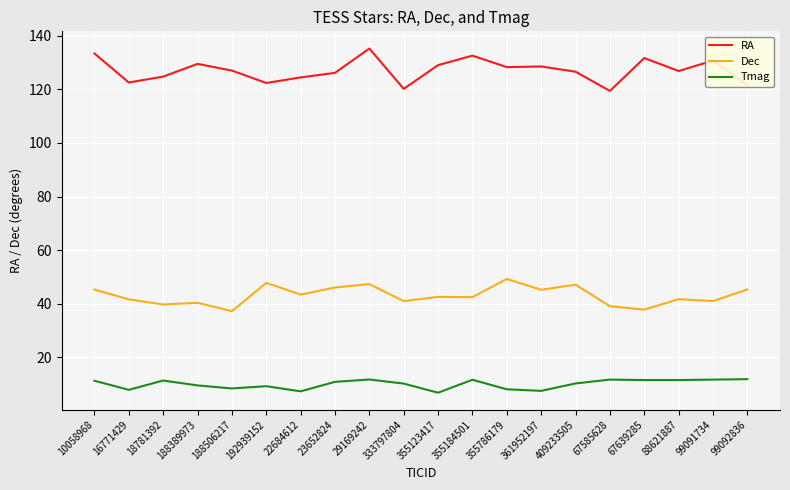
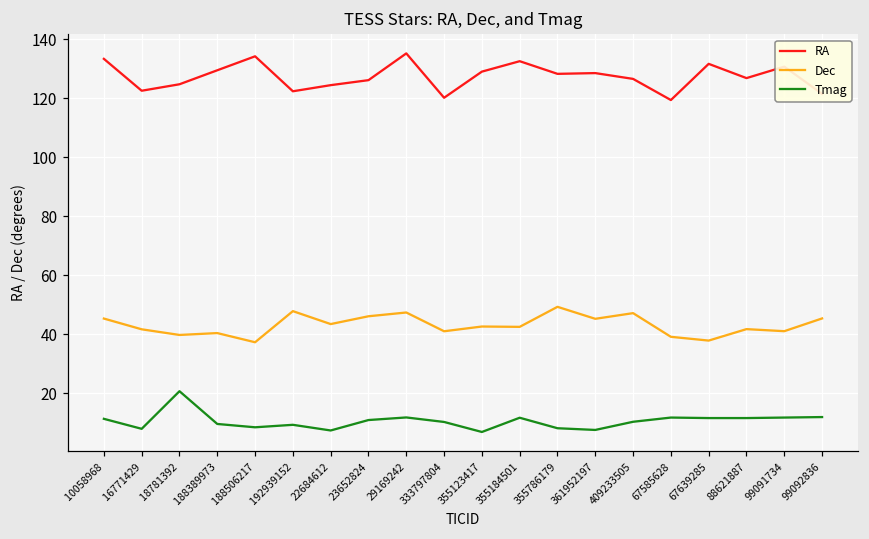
  {
    "RA": {
      "10058968": 133,
      "16771429": 123,
      "18781392": 125,
      "188389973": 130,
-     "188506217": 127,
+     "188506217": 134,
      "192939152": 122,
      "22684612": 124,
      "23652824": 126,
      "29169242": 135,
      "333797804": 120,
      "355123417": 129,
      "355184501": 133,
      "355786179": 128,
      "361952197": 129,
      "409233505": 127,
      "67585628": 119,
      "67639285": 132,
      "88621887": 127
    },
    "Dec": {
      "10058968": 45,
      "16771429": 42,
      "18781392": 40,
      "188389973": 40,
      "188506217": 37,
      "192939152": 48,
      "22684612": 43,
      "23652824": 46,
      "29169242": 47,
      "333797804": 41,
      "355123417": 43,
      "355184501": 42,
      "355786179": 49,
      "361952197": 45,
      "409233505": 47,
      "67585628": 39,
      "67639285": 38,
      "88621887": 42,
      "99091734": 41,
      "99092836": 45
    },
    "Tmag": {
      "10058968": 11,
      "16771429": 8,
-     "18781392": 11,
+     "18781392": 21,
      "188389973": 10,
      "188506217": 8,
      "192939152": 9,
      "22684612": 7,
      "23652824": 11,
      "29169242": 12,
      "333797804": 10,
      "355123417": 7,
      "355184501": 12,
      "355786179": 8,
      "361952197": 7,
      "409233505": 10,
      "67585628": 12,
      "67639285": 12,
      "88621887": 12,
      "99091734": 12,
      "99092836": 12
    }
  }
